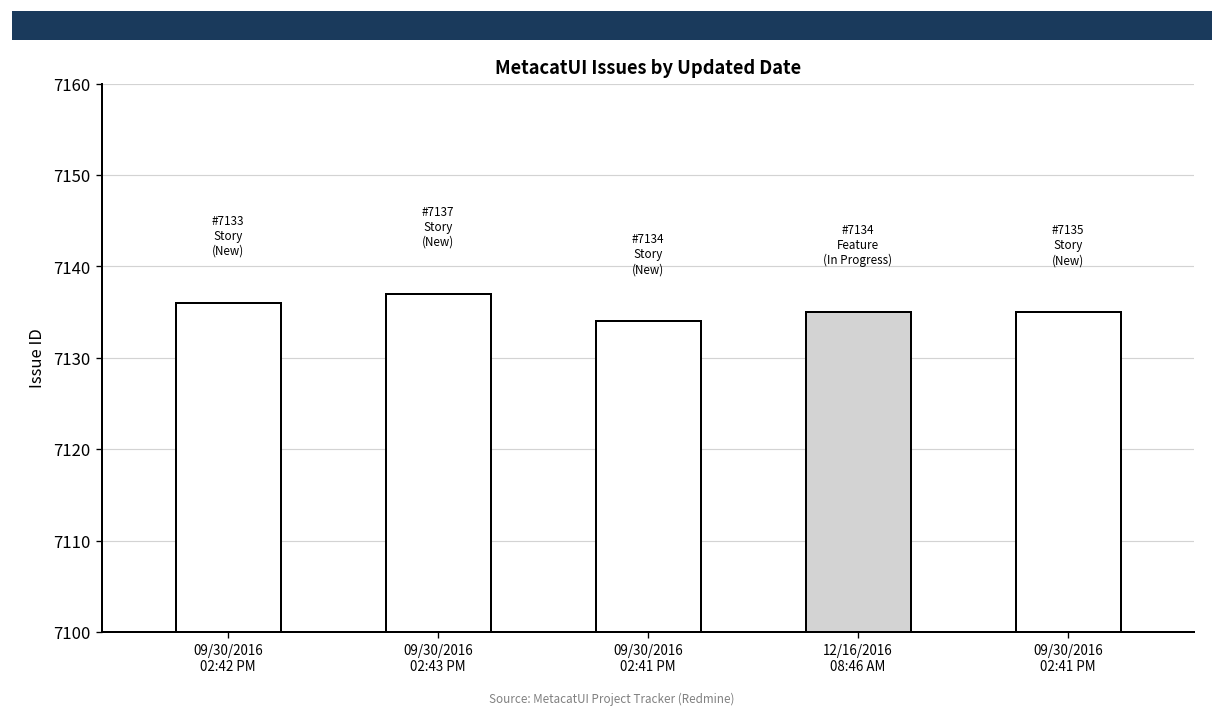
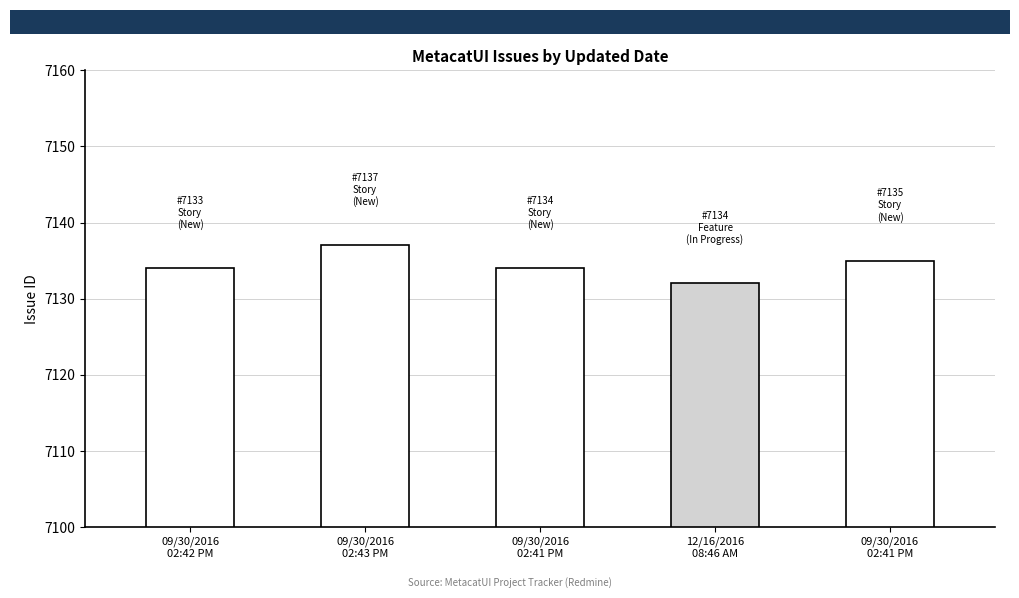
  {
-   "09/30/2016 02:42 PM": 7136,
+   "09/30/2016 02:42 PM": 7134,
    "09/30/2016 02:43 PM": 7137,
-   "12/16/2016 08:46 AM": 7135
+   "12/16/2016 08:46 AM": 7132
  }
